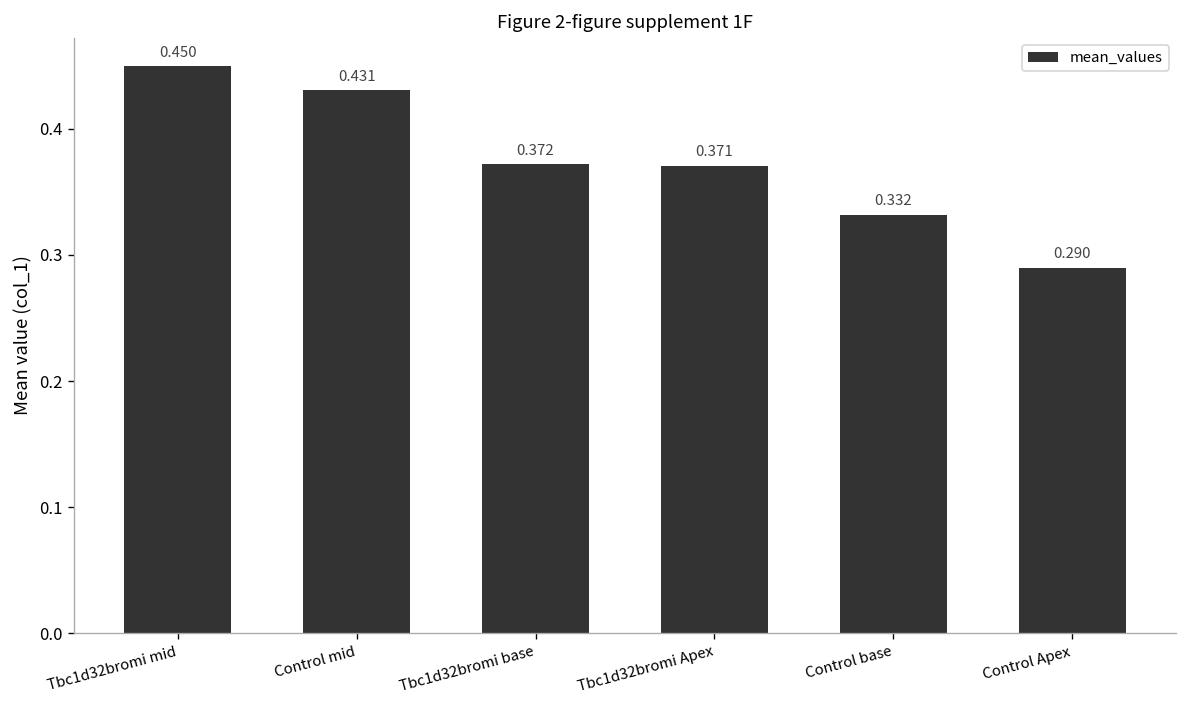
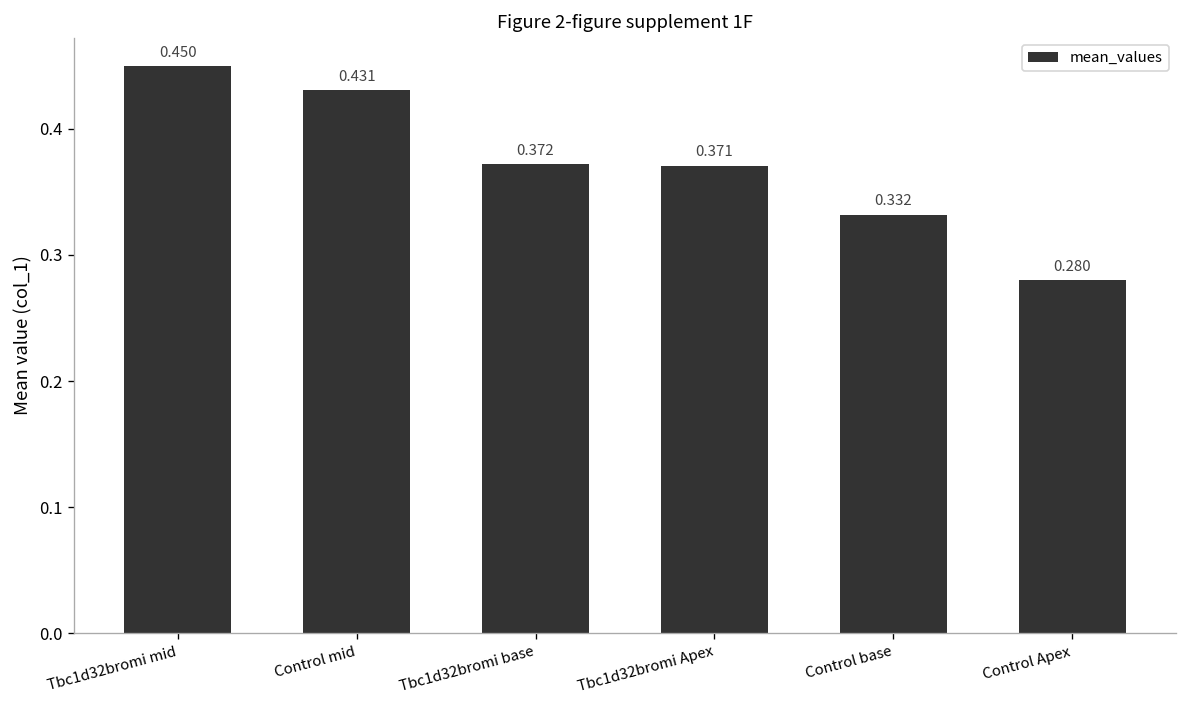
  {
    "Tbc1d32bromi mid": 0.450,
    "Control mid": 0.431,
    "Tbc1d32bromi base": 0.372,
    "Tbc1d32bromi Apex": 0.371,
    "Control base": 0.332,
-   "Control Apex": 0.290
+   "Control Apex": 0.280
  }
